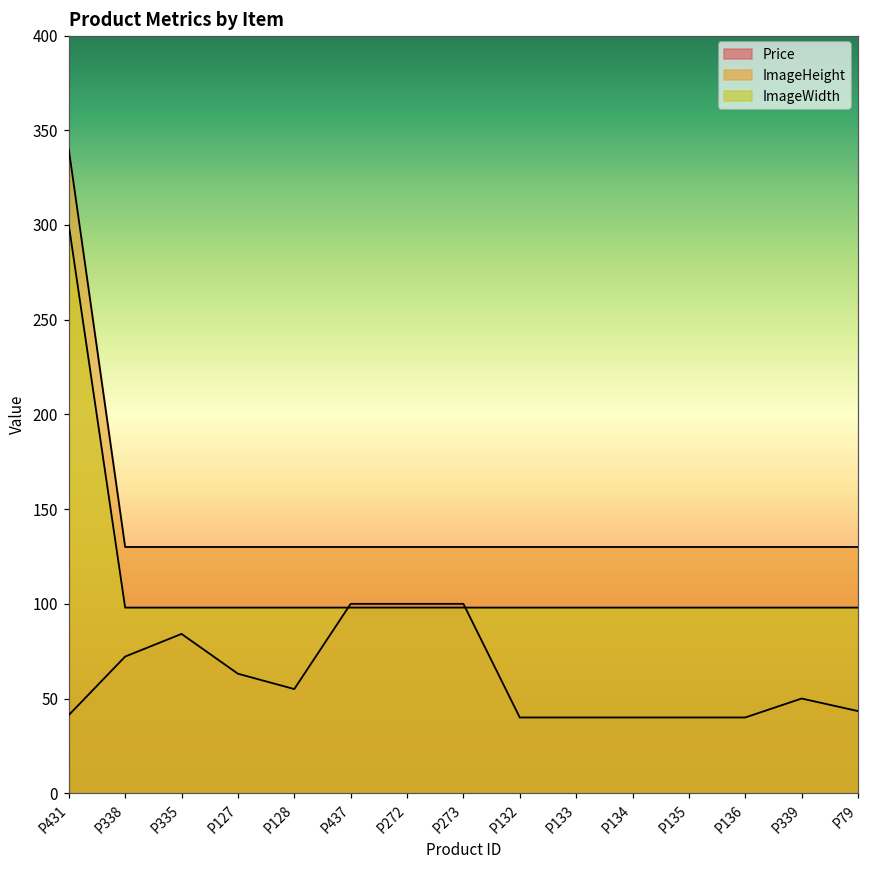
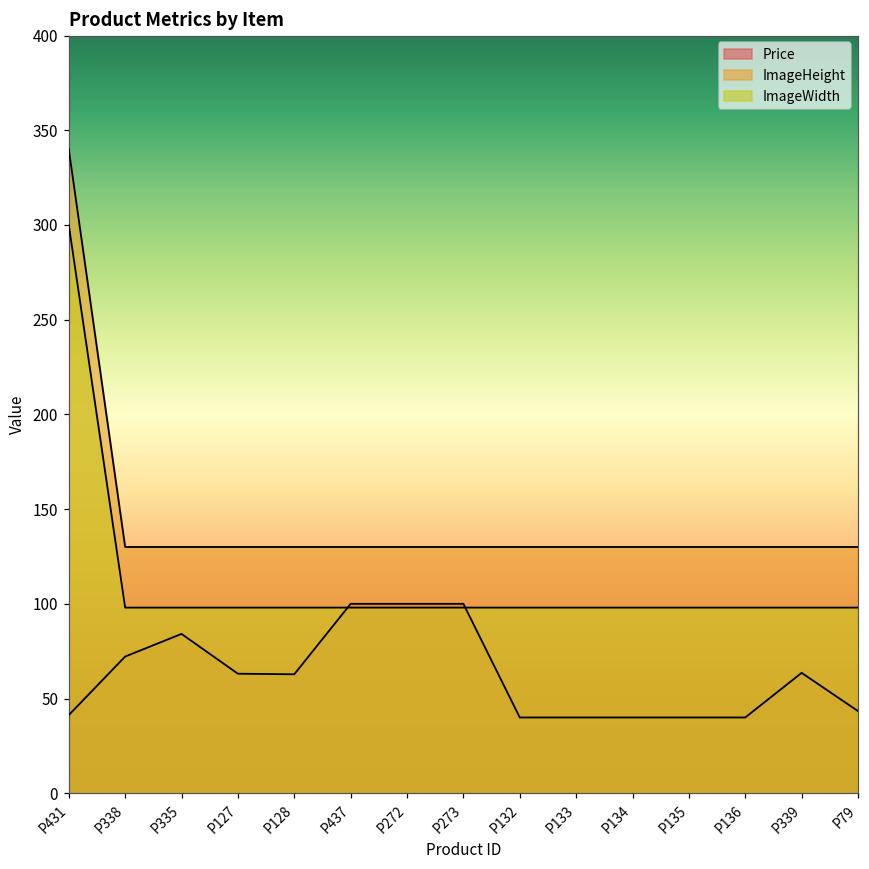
  {
    "Price": {
      "P431": 41,
      "P338": 72,
      "P335": 84,
      "P127": 63,
-     "P128": 55,
+     "P128": 63,
      "P437": 100,
      "P272": 100,
      "P273": 100,
      "P132": 40,
      "P133": 40,
      "P134": 40,
      "P135": 40,
      "P136": 40,
-     "P339": 50,
+     "P339": 64,
      "P79": 43
    }
  }
